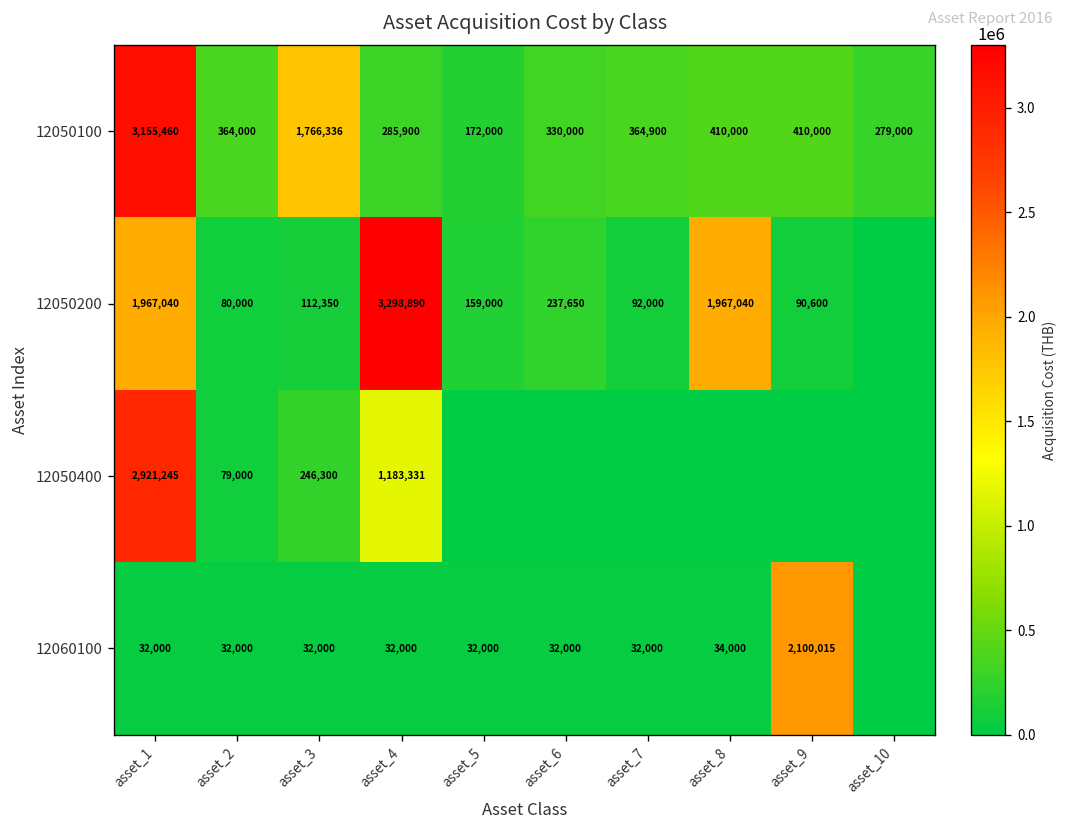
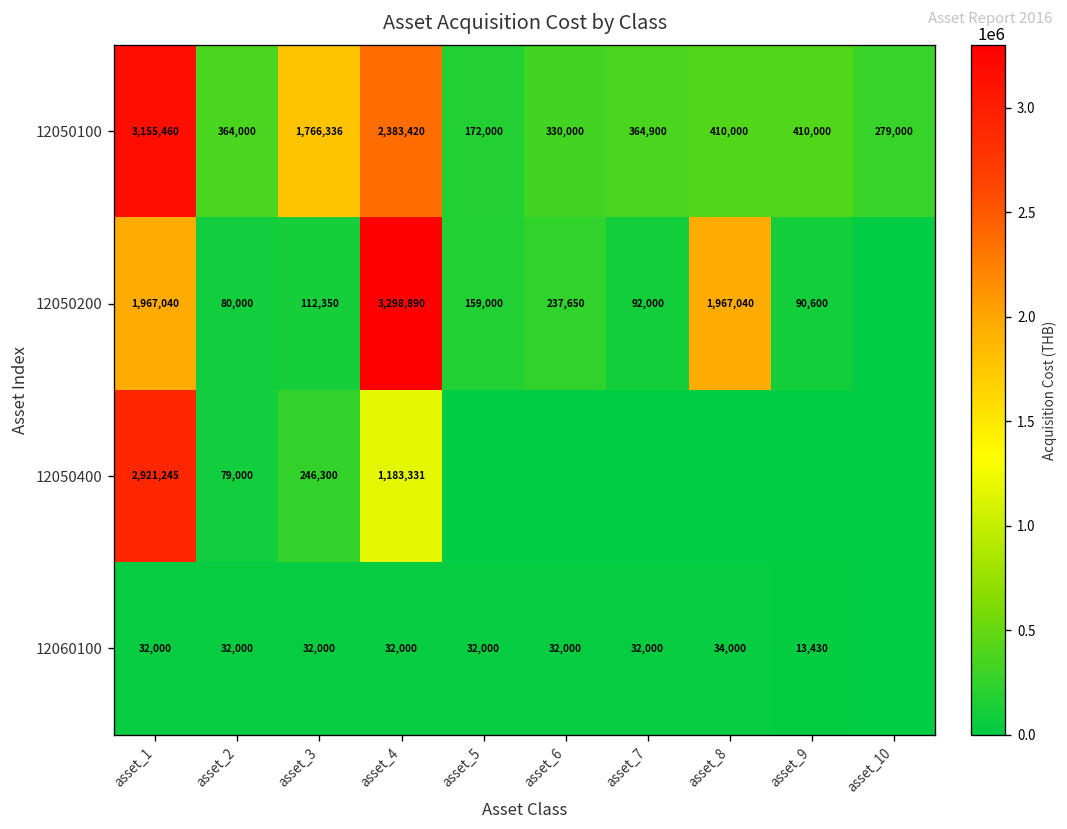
  {
    "12050100": {
      "asset_1": "3,155,460",
      "asset_2": "364,000",
      "asset_3": "1,766,336",
-     "asset_4": "285,900",
+     "asset_4": "2,383,420",
      "asset_5": "172,000",
      "asset_6": "330,000",
      "asset_7": "364,900",
      "asset_8": "410,000",
      "asset_9": "410,000",
      "asset_10": "279,000"
    },
    "12050200": {
      "asset_1": "1,967,040",
      "asset_2": "80,000",
      "asset_3": "112,350",
      "asset_4": "3,298,890",
      "asset_5": "159,000",
      "asset_6": "237,650",
      "asset_7": "92,000",
      "asset_8": "1,967,040",
      "asset_9": "90,600"
    },
    "12050400": {
      "asset_1": "2,921,245",
      "asset_2": "79,000",
      "asset_3": "246,300",
      "asset_4": "1,183,331"
    },
    "12060100": {
      "asset_1": "32,000",
      "asset_2": "32,000",
      "asset_3": "32,000",
      "asset_4": "32,000",
      "asset_5": "32,000",
      "asset_6": "32,000",
      "asset_7": "32,000",
      "asset_8": "34,000",
-     "asset_9": "2,100,015"
+     "asset_9": "13,430"
    }
  }
